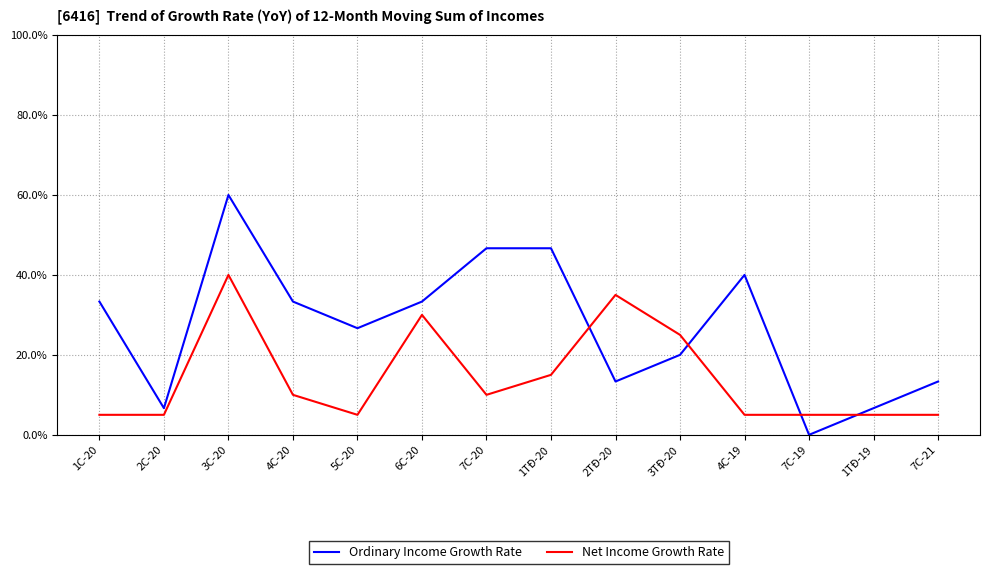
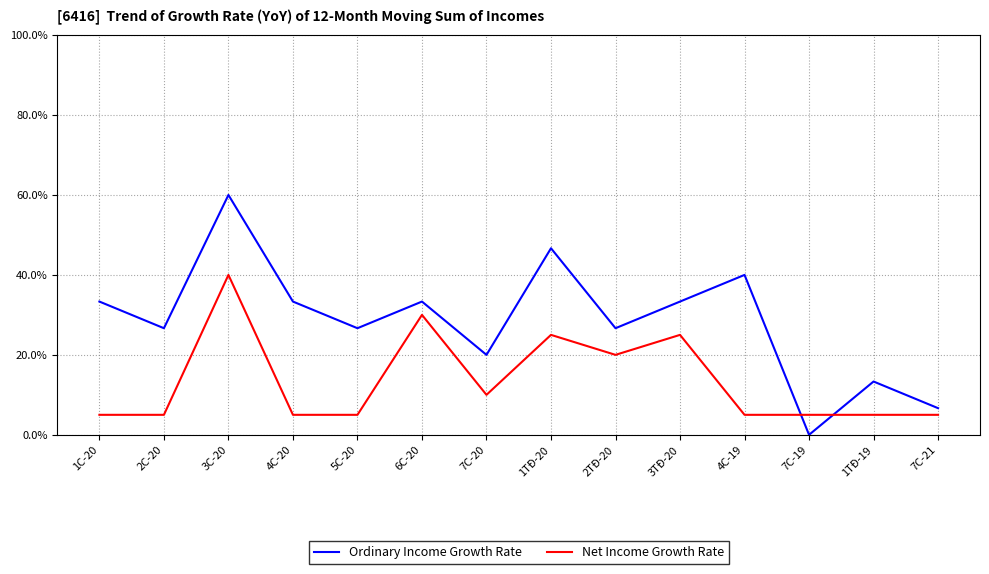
  {
    "Ordinary Income Growth Rate": {
      "1C-20": "33%",
-     "2C-20": "7%",
+     "2C-20": "27%",
      "3C-20": "60%",
      "4C-20": "33%",
      "5C-20": "27%",
      "6C-20": "33%",
-     "7C-20": "47%",
+     "7C-20": "20%",
      "1TĐ-20": "47%",
-     "2TĐ-20": "13%",
-     "3TĐ-20": "20%",
+     "2TĐ-20": "27%",
+     "3TĐ-20": "33%",
      "4C-19": "40%",
      "7C-19": "0%",
-     "1TĐ-19": "7%",
-     "7C-21": "13%"
+     "1TĐ-19": "13%",
+     "7C-21": "7%"
    },
    "Net Income Growth Rate": {
      "1C-20": "5%",
      "2C-20": "5%",
      "3C-20": "40%",
-     "4C-20": "10%",
+     "4C-20": "5%",
      "5C-20": "5%",
      "6C-20": "30%",
      "7C-20": "10%",
-     "1TĐ-20": "15%",
-     "2TĐ-20": "35%",
+     "1TĐ-20": "25%",
+     "2TĐ-20": "20%",
      "3TĐ-20": "25%",
      "4C-19": "5%",
      "7C-19": "5%",
      "1TĐ-19": "5%",
      "7C-21": "5%"
    }
  }
